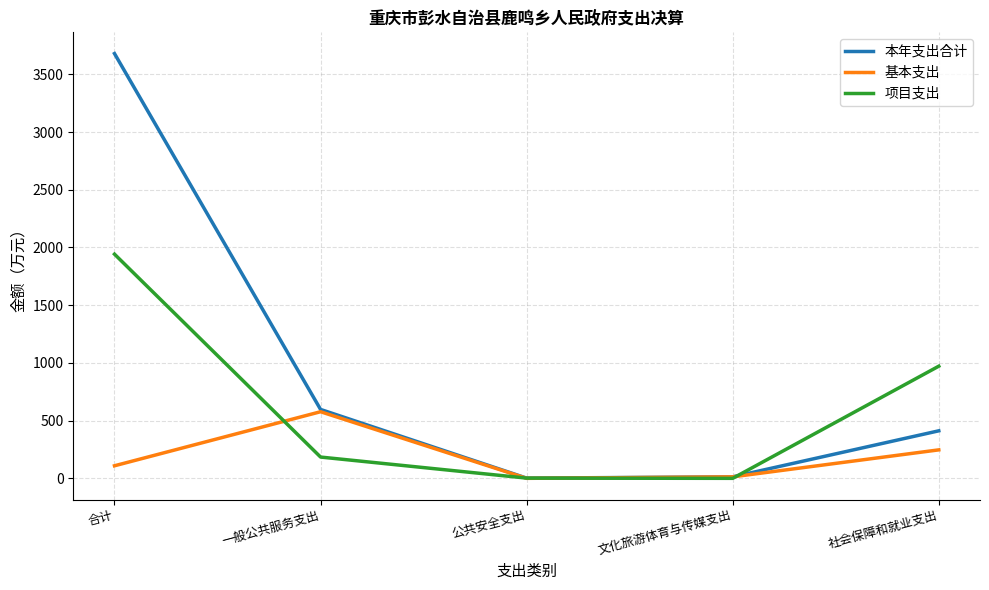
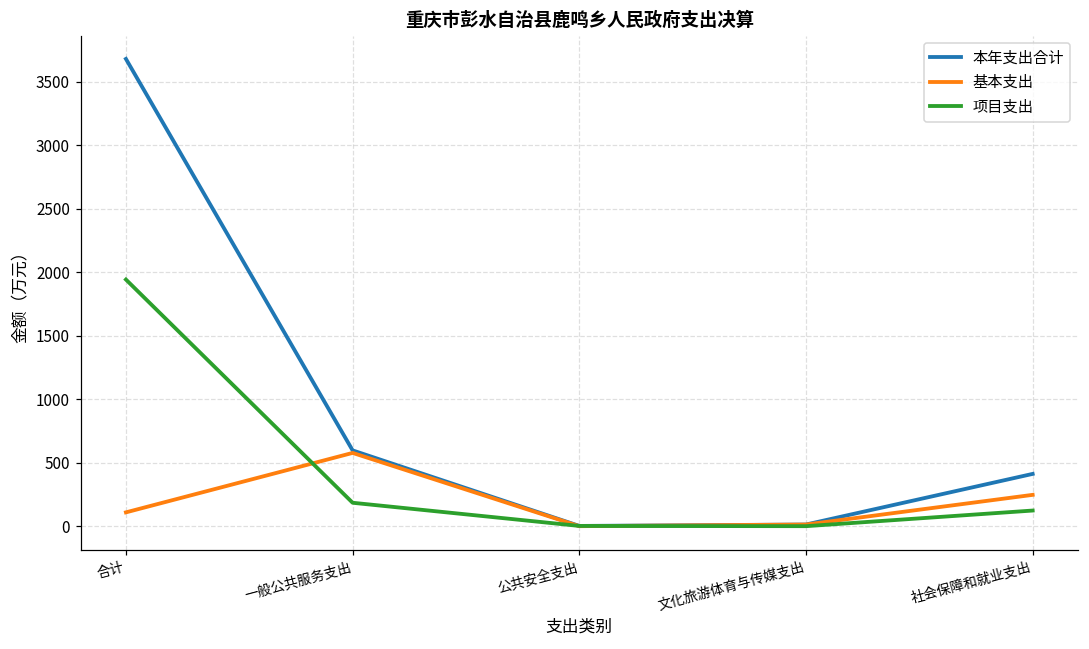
  {
    "本年支出合计": {
      "合计": 3680,
      "社会保障和就业支出": 410
    },
    "基本支出": {
      "合计": 110,
      "社会保障和就业支出": 250
    },
    "项目支出": {
      "合计": 1940,
      "一般公共服务支出": 180,
-     "社会保障和就业支出": 970
+     "社会保障和就业支出": 120
    }
  }
